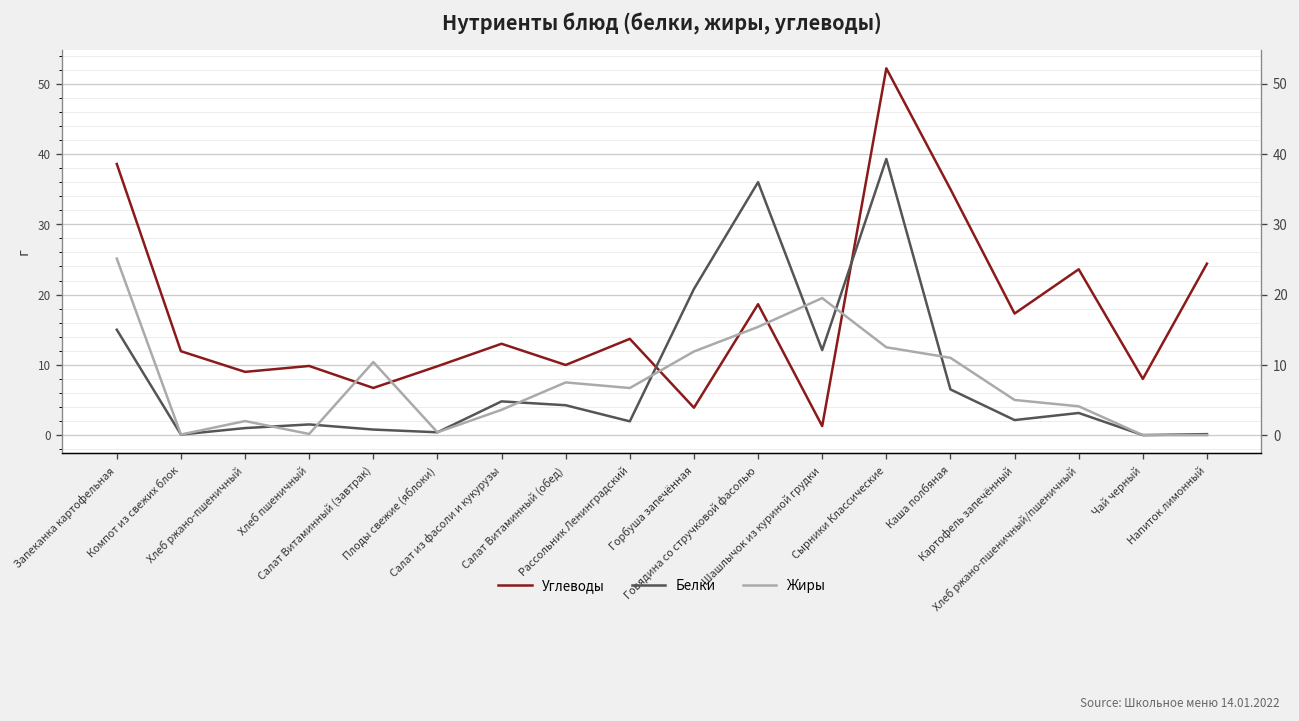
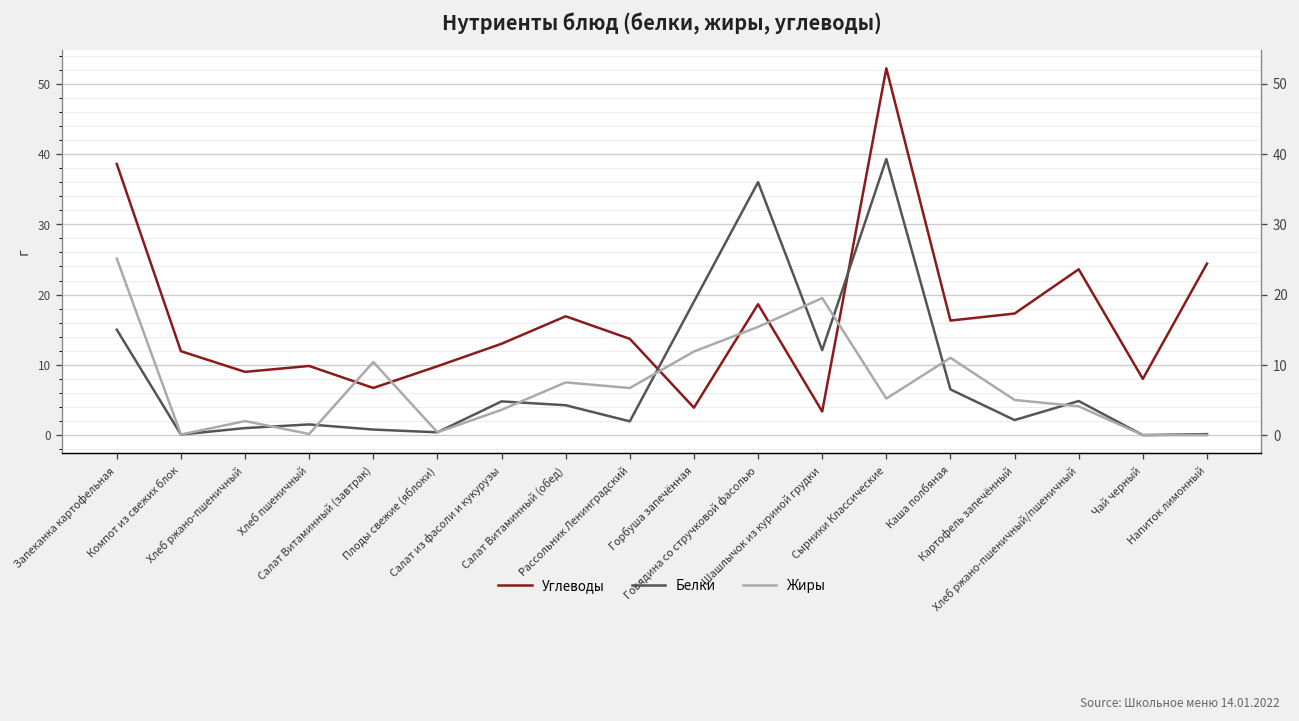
  {
    "Углеводы": {
      "Запеканка картофельная": 39,
      "Компот из свежих блок": 12,
      "Хлеб ржано-пшеничный": 9,
      "Хлеб пшеничный": 10,
      "Салат Витаминный (завтрак)": 7,
      "Плоды свежие (яблоки)": 10,
      "Салат из фасоли и кукурузы": 13,
-     "Салат Витаминный (обед)": 10,
+     "Салат Витаминный (обед)": 17,
      "Рассольник Ленинградский": 14,
      "Горбуша запечённая": 4,
      "Говядина со стручковой фасолью": 19,
-     "Шашлычок из куриной грудки": 1,
+     "Шашлычок из куриной грудки": 3,
      "Сырники Классические": 52,
-     "Каша полбяная": 35,
+     "Каша полбяная": 16,
      "Картофель запечённый": 17,
      "Хлеб ржано-пшеничный/пшеничный": 24,
      "Чай черный": 8,
      "Напиток лимонный": 24
    },
    "Белки": {
      "Запеканка картофельная": 15,
      "Хлеб ржано-пшеничный": 1,
      "Хлеб пшеничный": 2,
      "Салат Витаминный (завтрак)": 1,
      "Салат из фасоли и кукурузы": 5,
      "Салат Витаминный (обед)": 4,
      "Рассольник Ленинградский": 2,
-     "Горбуша запечённая": 21,
+     "Горбуша запечённая": 19,
      "Говядина со стручковой фасолью": 36,
      "Шашлычок из куриной грудки": 12,
      "Сырники Классические": 39,
      "Каша полбяная": 7,
      "Картофель запечённый": 2,
-     "Хлеб ржано-пшеничный/пшеничный": 3
+     "Хлеб ржано-пшеничный/пшеничный": 5
    },
    "Жиры": {
      "Запеканка картофельная": 25,
      "Хлеб ржано-пшеничный": 2,
      "Хлеб пшеничный": 0,
      "Салат Витаминный (завтрак)": 10,
      "Салат из фасоли и кукурузы": 4,
      "Салат Витаминный (обед)": 8,
      "Рассольник Ленинградский": 7,
      "Горбуша запечённая": 12,
      "Говядина со стручковой фасолью": 15,
      "Шашлычок из куриной грудки": 20,
-     "Сырники Классические": 13,
+     "Сырники Классические": 5,
      "Каша полбяная": 11,
      "Картофель запечённый": 5,
      "Хлеб ржано-пшеничный/пшеничный": 4
    }
  }
